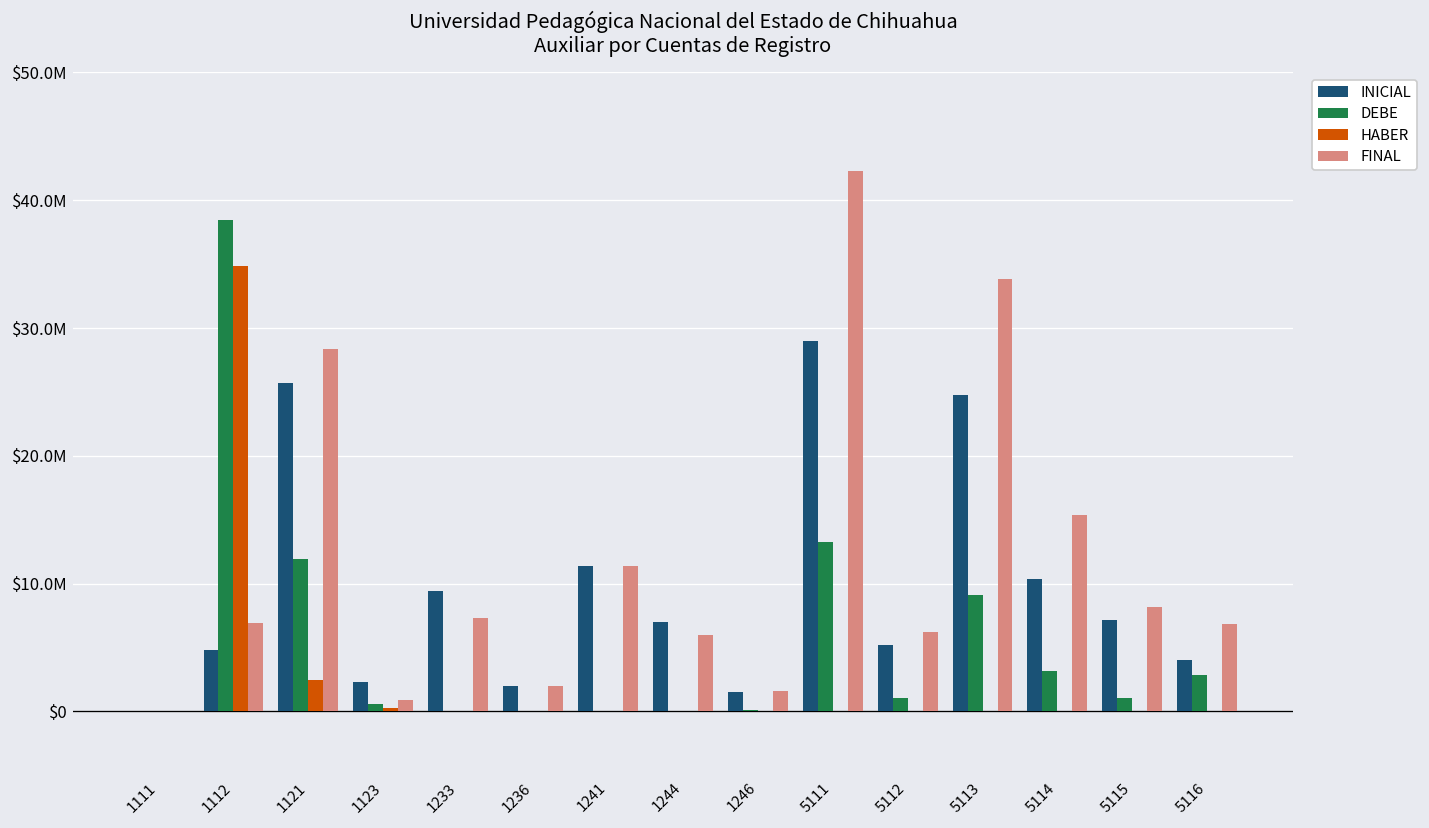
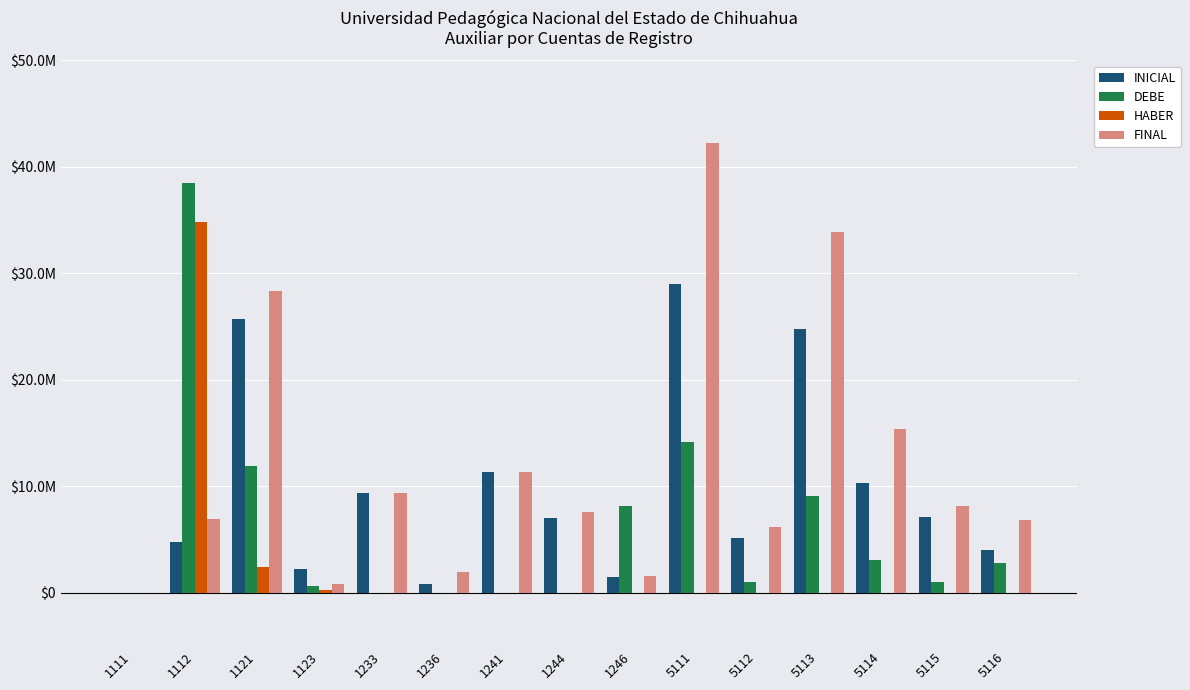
  {
    "INICIAL": {
      "1112": "$4800000",
      "1121": "$25700000",
      "1123": "$2300000",
      "1233": "$9400000",
-     "1236": "$2000000",
+     "1236": "$900000",
      "1241": "$11400000",
      "1244": "$7000000",
      "1246": "$1500000",
      "5111": "$29000000",
      "5112": "$5200000",
      "5113": "$24800000",
      "5114": "$10300000",
      "5115": "$7100000",
      "5116": "$4000000"
    },
    "DEBE": {
      "1111": "$0",
      "1112": "$38400000",
      "1121": "$11900000",
      "1123": "$600000",
      "1233": "$0",
      "1236": "$0",
      "1244": "$0",
-     "1246": "$100000",
-     "5111": "$13300000",
+     "1246": "$8200000",
+     "5111": "$14200000",
      "5112": "$1000000",
      "5113": "$9100000",
      "5114": "$3100000",
      "5115": "$1000000",
      "5116": "$2800000"
    },
    "HABER": {
      "1111": "$0",
      "1112": "$34800000",
      "1121": "$2500000",
      "1123": "$200000",
      "1233": "$0",
      "1236": "$0",
      "1241": "$0",
      "1244": "$0",
      "1246": "$0",
      "5111": "$0",
      "5112": "$0",
      "5113": "$0",
      "5114": "$0",
      "5115": "$0",
      "5116": "$0"
    },
    "FINAL": {
      "1112": "$6900000",
      "1121": "$28400000",
      "1123": "$900000",
-     "1233": "$7300000",
+     "1233": "$9400000",
      "1236": "$2000000",
      "1241": "$11400000",
-     "1244": "$6000000",
+     "1244": "$7600000",
      "1246": "$1600000",
      "5111": "$42300000",
      "5112": "$6200000",
      "5113": "$33900000",
      "5114": "$15400000",
      "5115": "$8200000",
      "5116": "$6900000"
    }
  }
